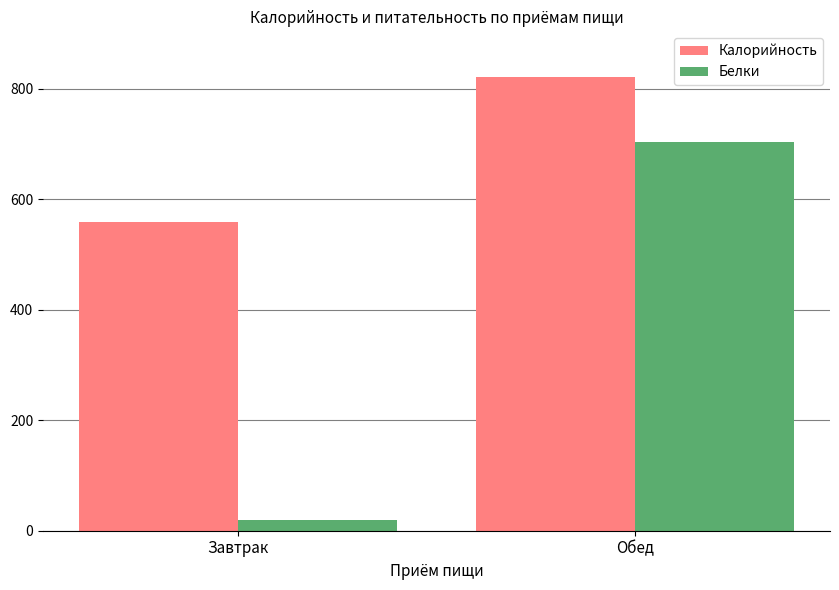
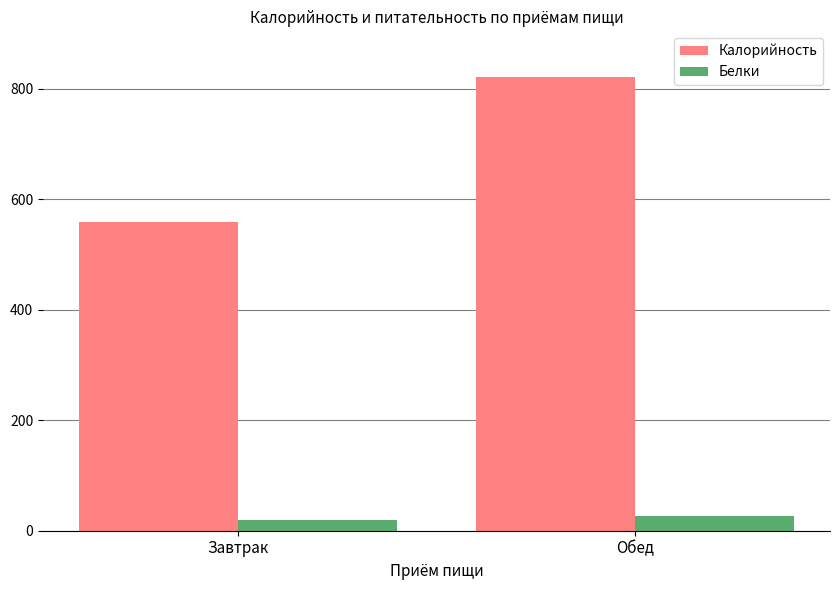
  {
    "Калорийность": {
      "Завтрак": 560,
      "Обед": 820
    },
    "Белки": {
      "Завтрак": 20,
-     "Обед": 700
+     "Обед": 30
    }
  }
